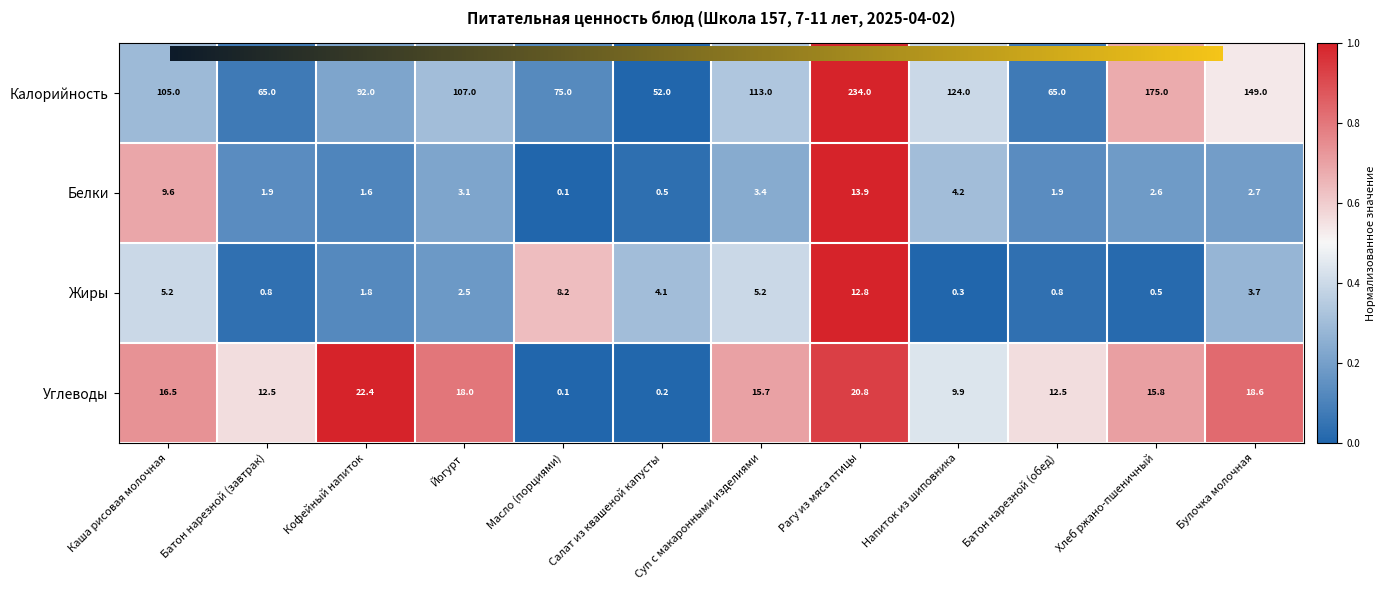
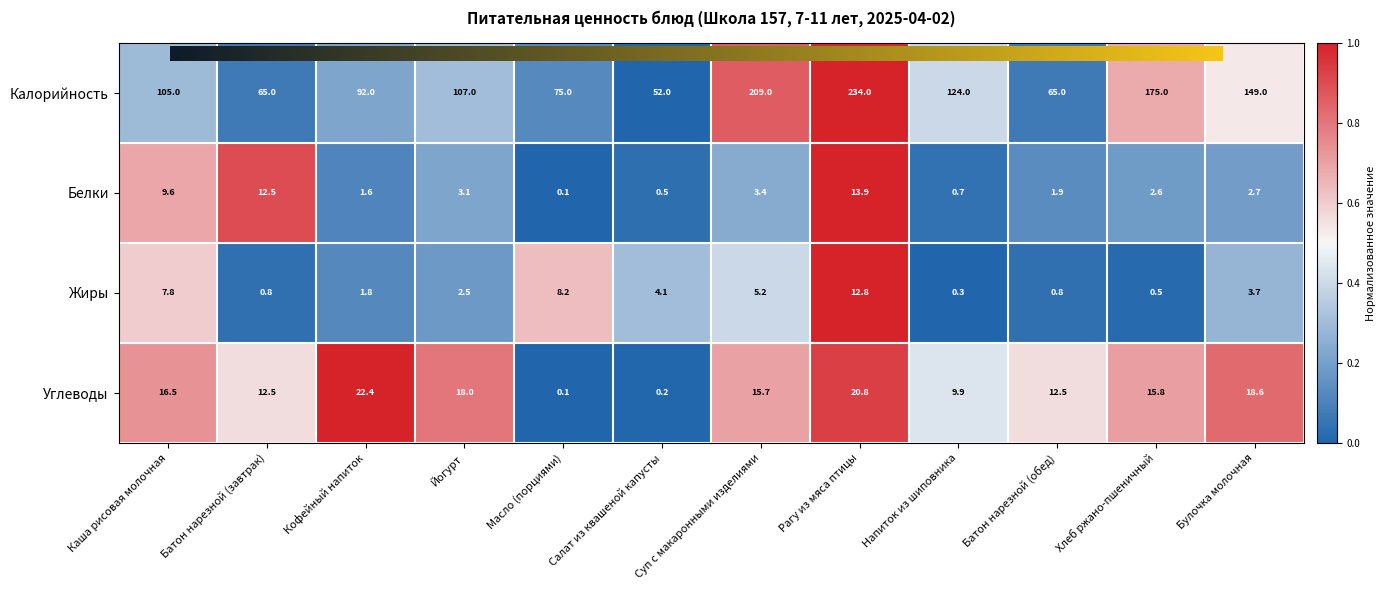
  {
    "Калорийность": {
      "Каша рисовая молочная": 105.0,
      "Батон нарезной (завтрак)": 65.0,
      "Кофейный напиток": 92.0,
      "Йогурт": 107.0,
      "Масло (порциями)": 75.0,
      "Салат из квашеной капусты": 52.0,
-     "Суп с макаронными изделиями": 113.0,
+     "Суп с макаронными изделиями": 209.0,
      "Рагу из мяса птицы": 234.0,
      "Напиток из шиповника": 124.0,
      "Батон нарезной (обед)": 65.0,
      "Хлеб ржано-пшеничный": 175.0,
      "Булочка молочная": 149.0
    },
    "Белки": {
      "Каша рисовая молочная": 9.6,
-     "Батон нарезной (завтрак)": 1.9,
+     "Батон нарезной (завтрак)": 12.5,
      "Кофейный напиток": 1.6,
      "Йогурт": 3.1,
      "Масло (порциями)": 0.1,
      "Салат из квашеной капусты": 0.5,
      "Суп с макаронными изделиями": 3.4,
      "Рагу из мяса птицы": 13.9,
-     "Напиток из шиповника": 4.2,
+     "Напиток из шиповника": 0.7,
      "Батон нарезной (обед)": 1.9,
      "Хлеб ржано-пшеничный": 2.6,
      "Булочка молочная": 2.7
    },
    "Жиры": {
-     "Каша рисовая молочная": 5.2,
+     "Каша рисовая молочная": 7.8,
      "Батон нарезной (завтрак)": 0.8,
      "Кофейный напиток": 1.8,
      "Йогурт": 2.5,
      "Масло (порциями)": 8.2,
      "Салат из квашеной капусты": 4.1,
      "Суп с макаронными изделиями": 5.2,
      "Рагу из мяса птицы": 12.8,
      "Напиток из шиповника": 0.3,
      "Батон нарезной (обед)": 0.8,
      "Хлеб ржано-пшеничный": 0.5,
      "Булочка молочная": 3.7
    },
    "Углеводы": {
      "Каша рисовая молочная": 16.5,
      "Батон нарезной (завтрак)": 12.5,
      "Кофейный напиток": 22.4,
      "Йогурт": 18.0,
      "Масло (порциями)": 0.1,
      "Салат из квашеной капусты": 0.2,
      "Суп с макаронными изделиями": 15.7,
      "Рагу из мяса птицы": 20.8,
      "Напиток из шиповника": 9.9,
      "Батон нарезной (обед)": 12.5,
      "Хлеб ржано-пшеничный": 15.8,
      "Булочка молочная": 18.6
    }
  }
